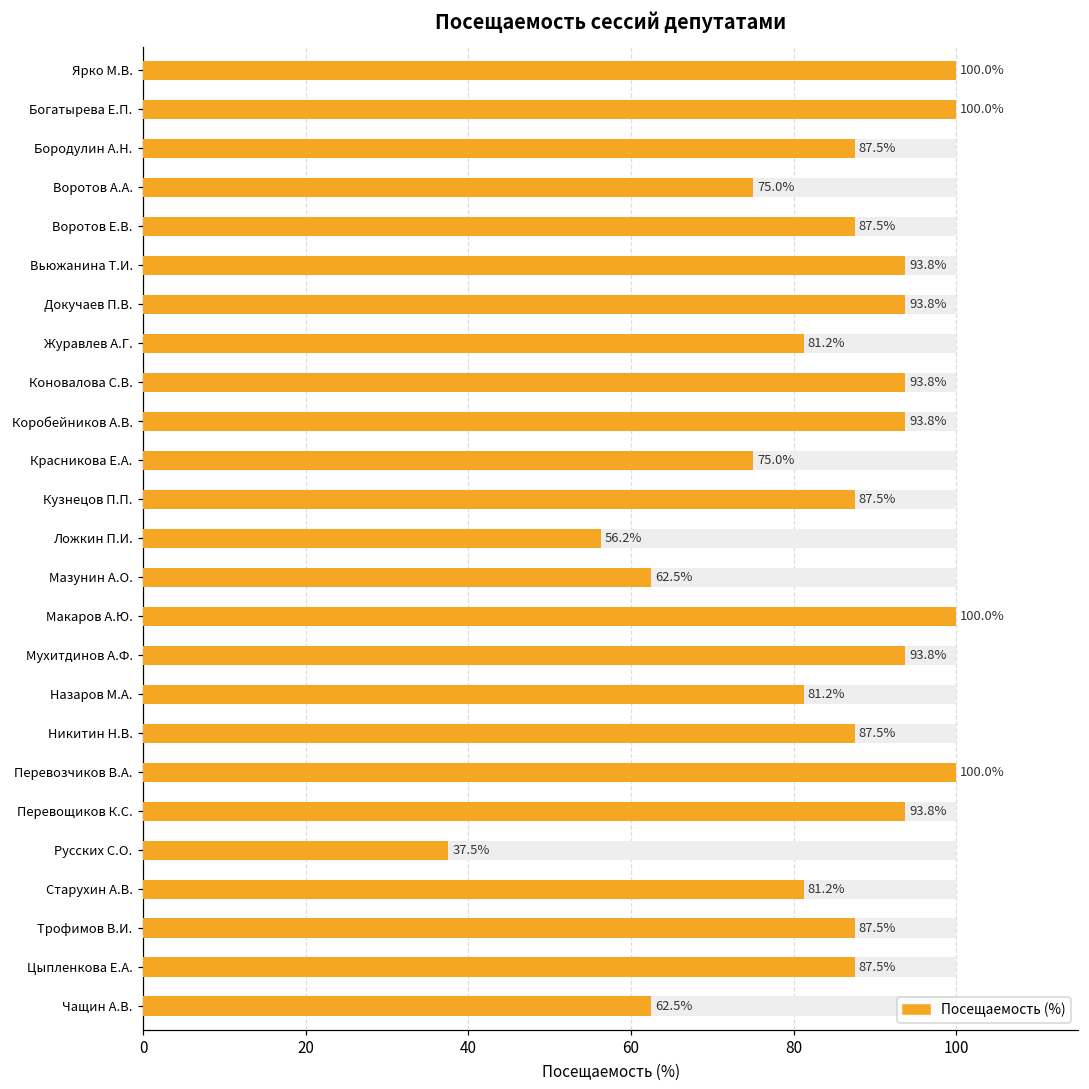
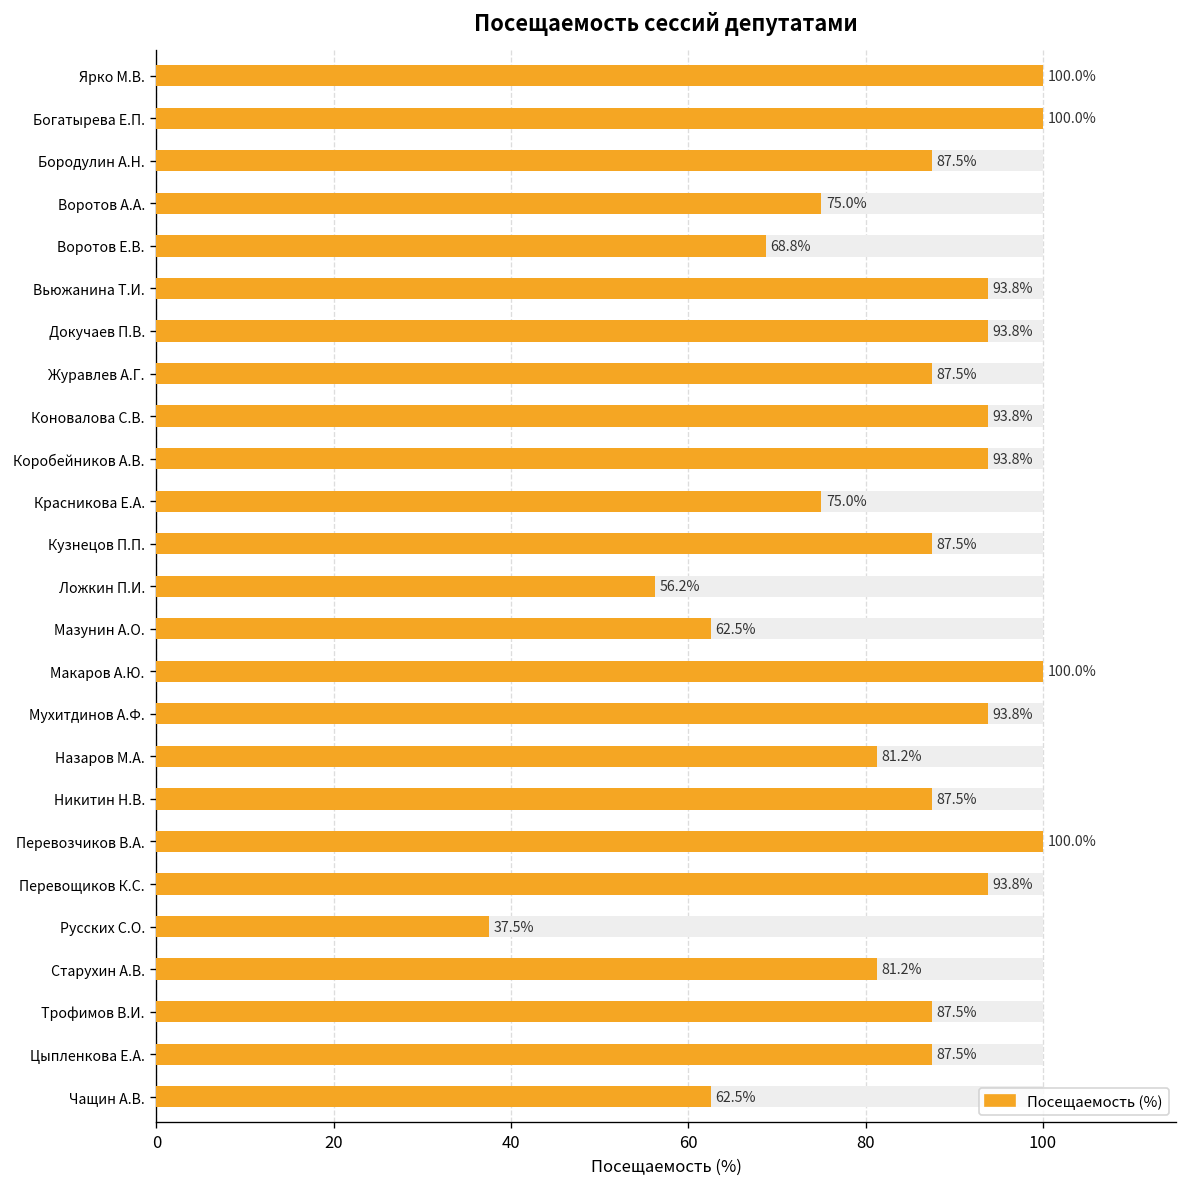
  {
    "Посещаемость (%)": {
      "Ярко М.В.": "100.0%",
      "Богатырева Е.П.": "100.0%",
-     "Воротов Е.В.": "87.5%",
-     "Журавлев А.Г.": "81.2%",
+     "Воротов Е.В.": "68.8%",
+     "Журавлев А.Г.": "87.5%",
      "Макаров А.Ю.": "100.0%",
      "Перевозчиков В.А.": "100.0%"
    }
  }
